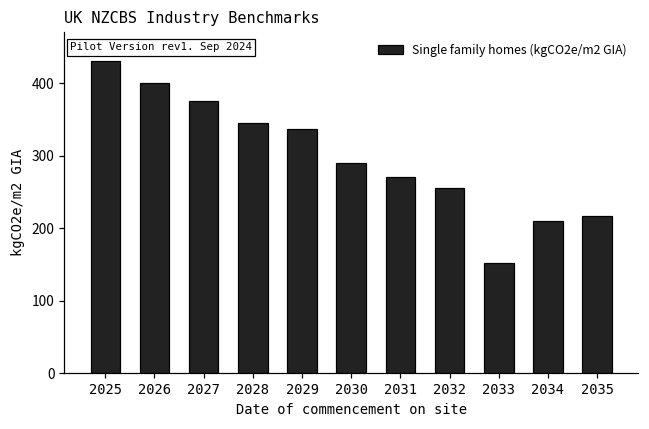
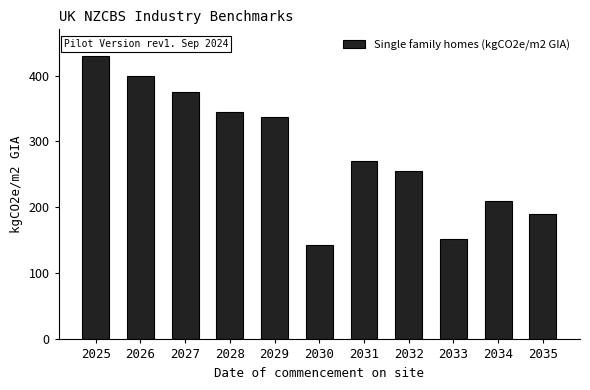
  {
    "2026": 400,
    "2027": 380,
    "2028": 350,
    "2029": 340,
-   "2030": 290,
+   "2030": 140,
    "2031": 270,
    "2032": 260,
    "2033": 150,
    "2034": 210,
-   "2035": 220
+   "2035": 190
  }
